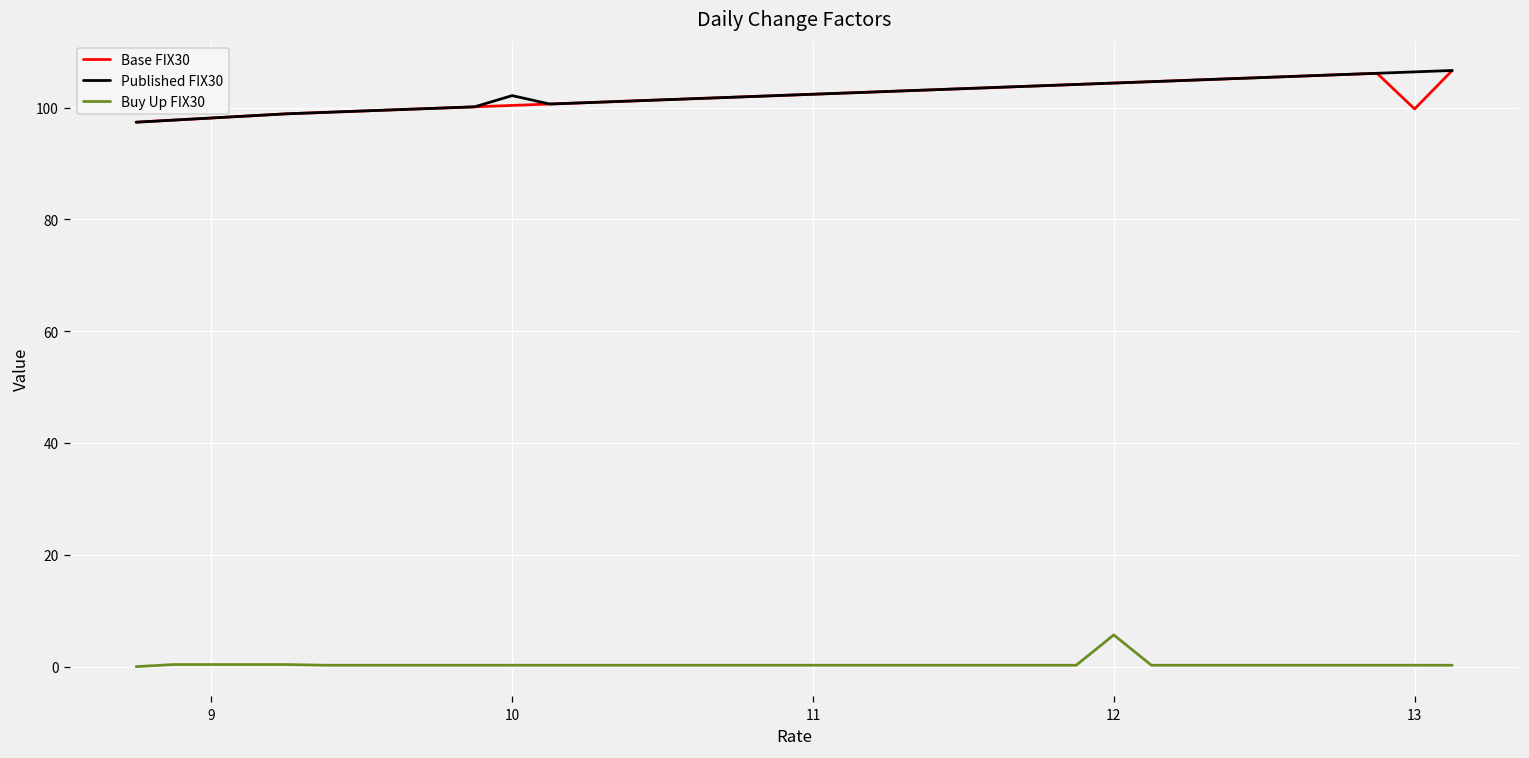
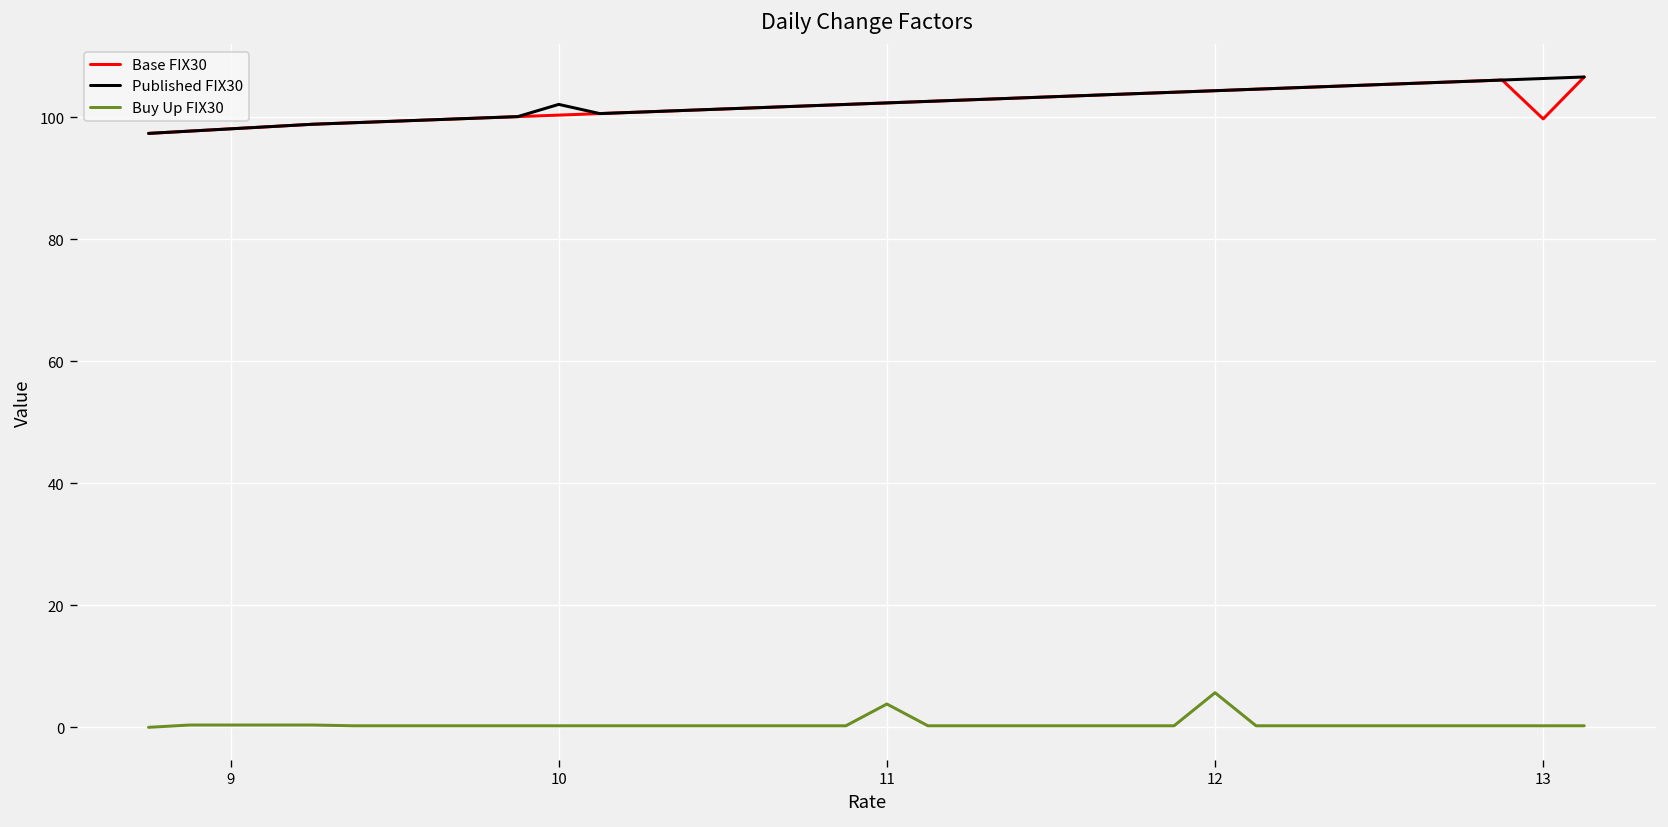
  {
    "Base FIX30": {
      "10": 100,
      "13": 100
    },
    "Published FIX30": {
      "10": 102,
      "13": 106
    },
    "Buy Up FIX30": {
      "9": 0,
      "10": 0,
-     "11": 0,
+     "11": 4,
      "12": 6,
      "13": 0
    }
  }
